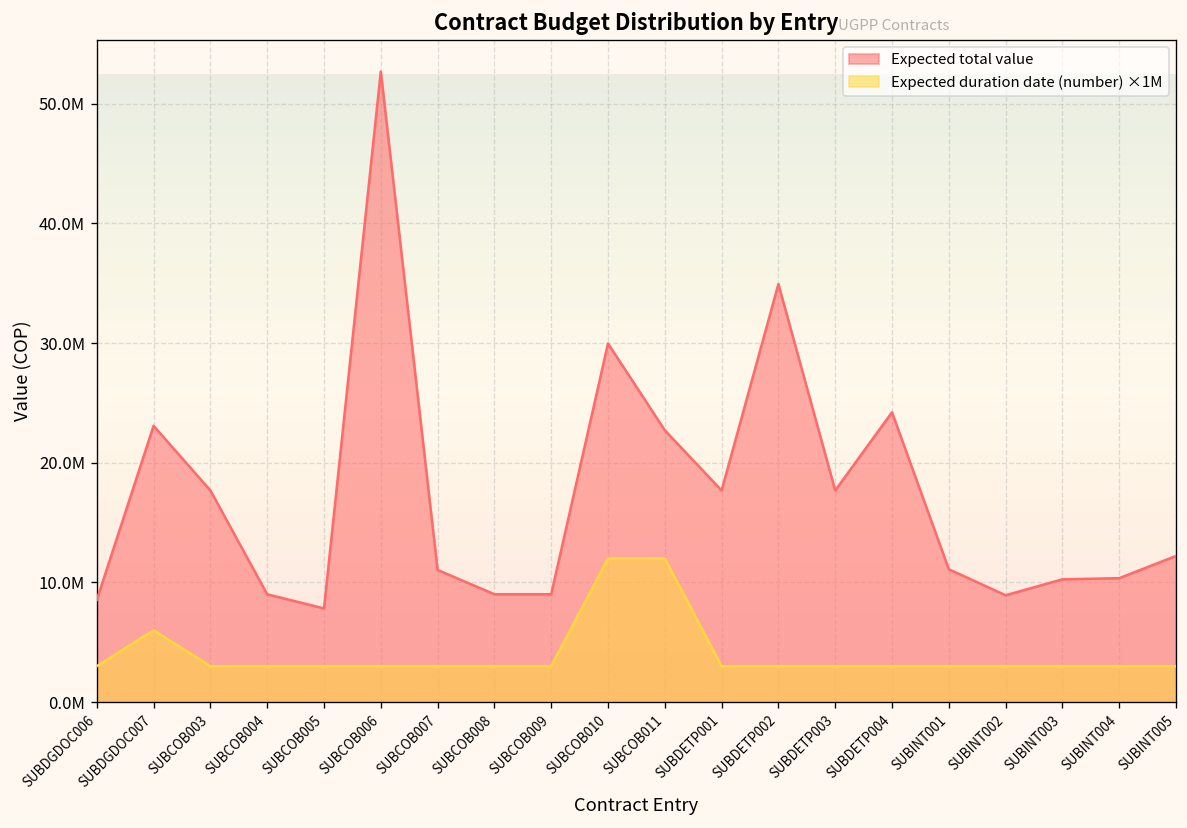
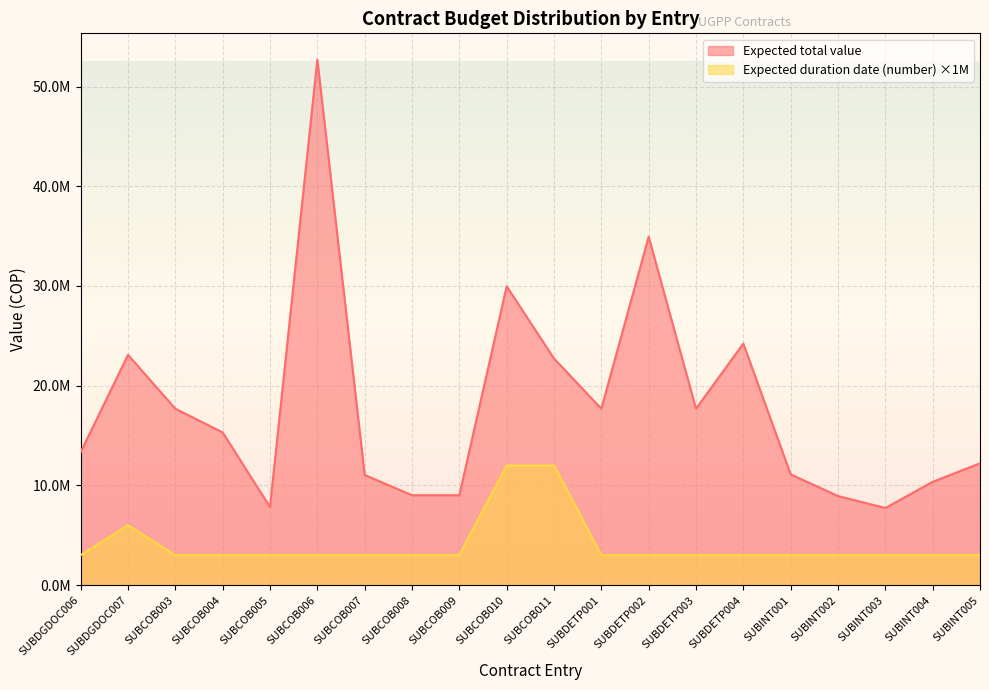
  {
    "Expected total value": {
-     "SUBDGDOC006": 9000000,
+     "SUBDGDOC006": 13000000,
      "SUBDGDOC007": 23000000,
      "SUBCOB003": 18000000,
-     "SUBCOB004": 9000000,
+     "SUBCOB004": 15000000,
      "SUBCOB005": 8000000,
      "SUBCOB006": 53000000,
      "SUBCOB007": 11000000,
      "SUBCOB008": 9000000,
      "SUBCOB009": 9000000,
      "SUBCOB010": 30000000,
      "SUBCOB011": 23000000,
      "SUBDETP001": 18000000,
      "SUBDETP002": 35000000,
      "SUBDETP003": 18000000,
      "SUBDETP004": 24000000,
      "SUBINT001": 11000000,
      "SUBINT002": 9000000,
-     "SUBINT003": 10000000,
+     "SUBINT003": 8000000,
      "SUBINT004": 10000000,
      "SUBINT005": 12000000
    },
    "Expected duration date (number) ×1M": {
      "SUBDGDOC006": 3000000,
      "SUBDGDOC007": 6000000,
      "SUBCOB003": 3000000,
      "SUBCOB004": 3000000,
      "SUBCOB005": 3000000,
      "SUBCOB006": 3000000,
      "SUBCOB007": 3000000,
      "SUBCOB008": 3000000,
      "SUBCOB009": 3000000,
      "SUBCOB010": 12000000,
      "SUBCOB011": 12000000,
      "SUBDETP001": 3000000,
      "SUBDETP002": 3000000,
      "SUBDETP003": 3000000,
      "SUBDETP004": 3000000,
      "SUBINT001": 3000000,
      "SUBINT002": 3000000,
      "SUBINT003": 3000000,
      "SUBINT004": 3000000,
      "SUBINT005": 3000000
    }
  }
